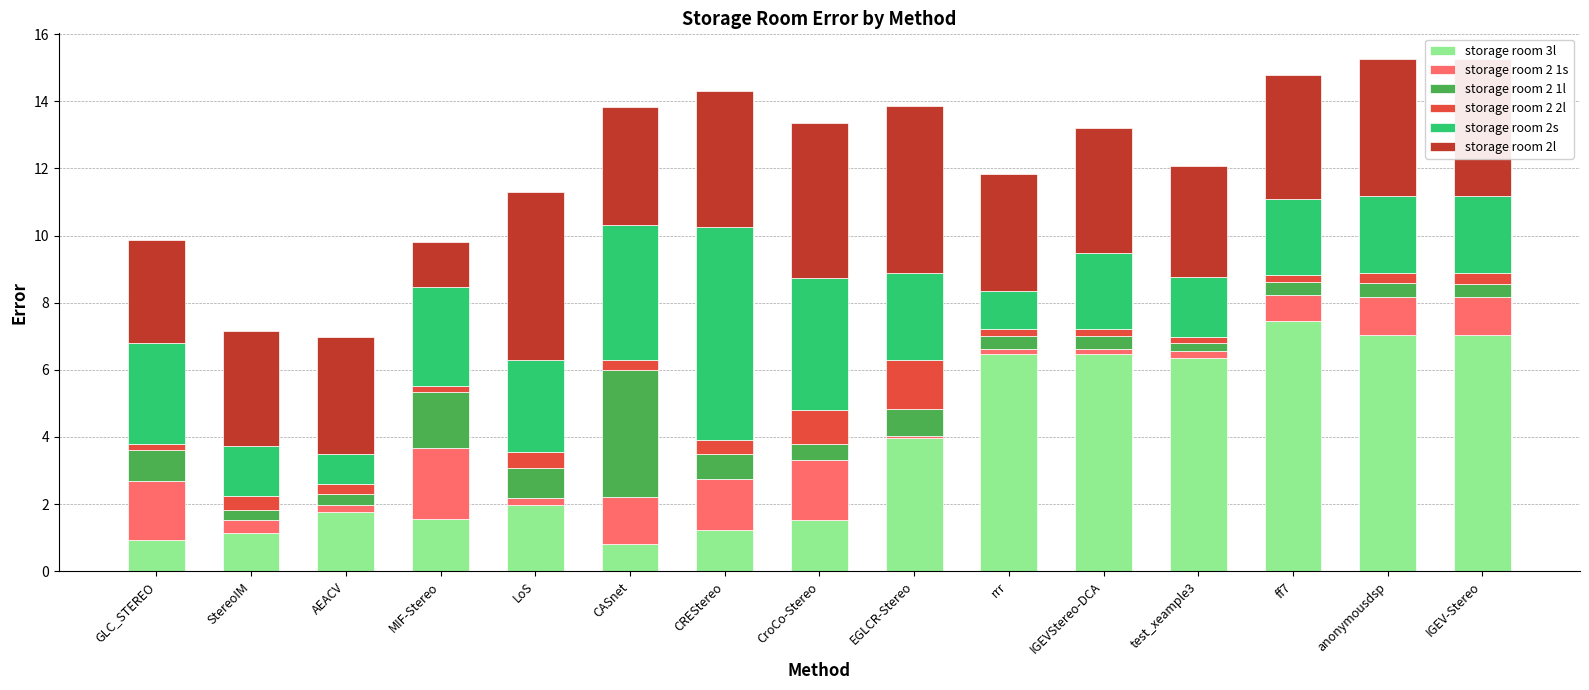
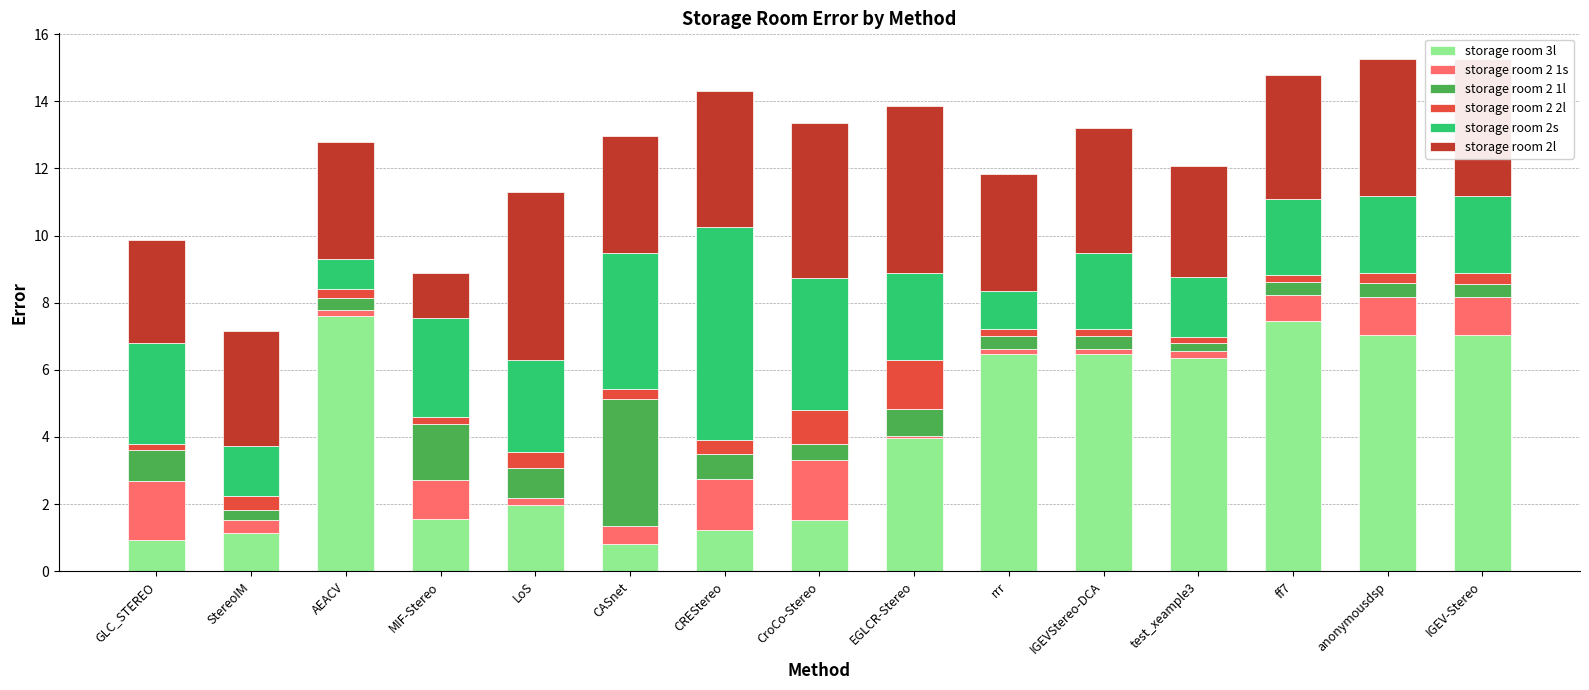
  {
    "storage room 3l": {
      "GLC_STEREO": 0.9,
      "StereoIM": 1.1,
-     "AEACV": 1.8,
+     "AEACV": 7.6,
      "MIF-Stereo": 1.6,
      "LoS": 2.0,
      "CASnet": 0.8,
      "CREStereo": 1.2,
      "CroCo-Stereo": 1.5,
      "EGLCR-Stereo": 4.0,
      "rrr": 6.5,
      "IGEVStereo-DCA": 6.5,
      "test_xeample3": 6.3,
      "ff7": 7.5,
      "anonymousdsp": 7.1,
      "IGEV-Stereo": 7.1
    },
    "storage room 2 1s": {
      "GLC_STEREO": 1.8,
      "StereoIM": 0.4,
      "AEACV": 0.2,
-     "MIF-Stereo": 2.1,
+     "MIF-Stereo": 1.2,
      "LoS": 0.2,
-     "CASnet": 1.4,
+     "CASnet": 0.6,
      "CREStereo": 1.5,
      "CroCo-Stereo": 1.8,
      "rrr": 0.2,
      "IGEVStereo-DCA": 0.2,
      "test_xeample3": 0.2,
      "ff7": 0.8,
      "anonymousdsp": 1.1,
      "IGEV-Stereo": 1.1
    }
  }
